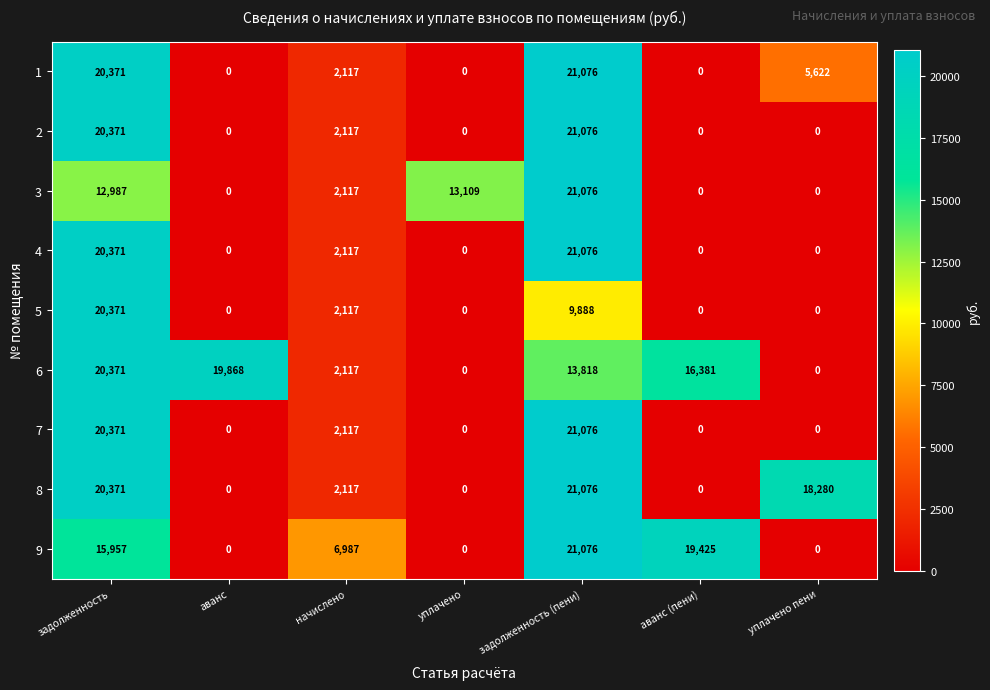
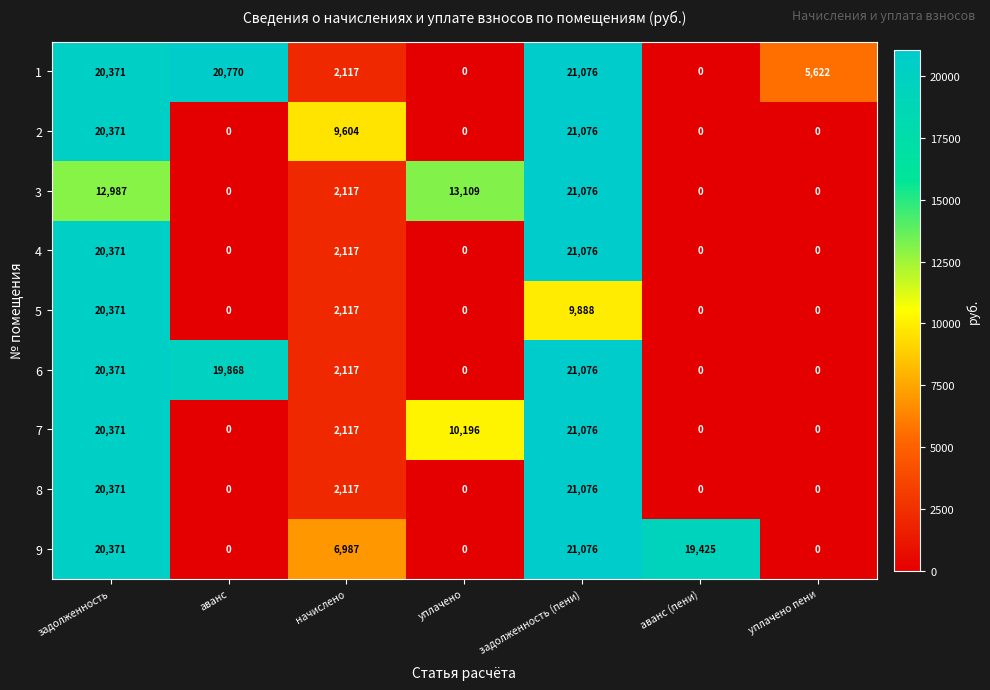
  {
    "1": {
      "задолженность": "20,371",
-     "аванс": "0",
+     "аванс": "20,770",
      "начислено": "2,117",
      "уплачено": "0",
      "задолженность (пени)": "21,076",
      "аванс (пени)": "0",
      "уплачено пени": "5,622"
    },
    "2": {
      "задолженность": "20,371",
      "аванс": "0",
-     "начислено": "2,117",
+     "начислено": "9,604",
      "уплачено": "0",
      "задолженность (пени)": "21,076",
      "аванс (пени)": "0",
      "уплачено пени": "0"
    },
    "3": {
      "задолженность": "12,987",
      "аванс": "0",
      "начислено": "2,117",
      "уплачено": "13,109",
      "задолженность (пени)": "21,076",
      "аванс (пени)": "0",
      "уплачено пени": "0"
    },
    "4": {
      "задолженность": "20,371",
      "аванс": "0",
      "начислено": "2,117",
      "уплачено": "0",
      "задолженность (пени)": "21,076",
      "аванс (пени)": "0",
      "уплачено пени": "0"
    },
    "5": {
      "задолженность": "20,371",
      "аванс": "0",
      "начислено": "2,117",
      "уплачено": "0",
      "задолженность (пени)": "9,888",
      "аванс (пени)": "0",
      "уплачено пени": "0"
    },
    "6": {
      "задолженность": "20,371",
      "аванс": "19,868",
      "начислено": "2,117",
      "уплачено": "0",
-     "задолженность (пени)": "13,818",
-     "аванс (пени)": "16,381",
+     "задолженность (пени)": "21,076",
+     "аванс (пени)": "0",
      "уплачено пени": "0"
    },
    "7": {
      "задолженность": "20,371",
      "аванс": "0",
      "начислено": "2,117",
-     "уплачено": "0",
+     "уплачено": "10,196",
      "задолженность (пени)": "21,076",
      "аванс (пени)": "0",
      "уплачено пени": "0"
    },
    "8": {
      "задолженность": "20,371",
      "аванс": "0",
      "начислено": "2,117",
      "уплачено": "0",
      "задолженность (пени)": "21,076",
      "аванс (пени)": "0",
-     "уплачено пени": "18,280"
+     "уплачено пени": "0"
    },
    "9": {
-     "задолженность": "15,957",
+     "задолженность": "20,371",
      "аванс": "0",
      "начислено": "6,987",
      "уплачено": "0",
      "задолженность (пени)": "21,076",
      "аванс (пени)": "19,425",
      "уплачено пени": "0"
    }
  }
